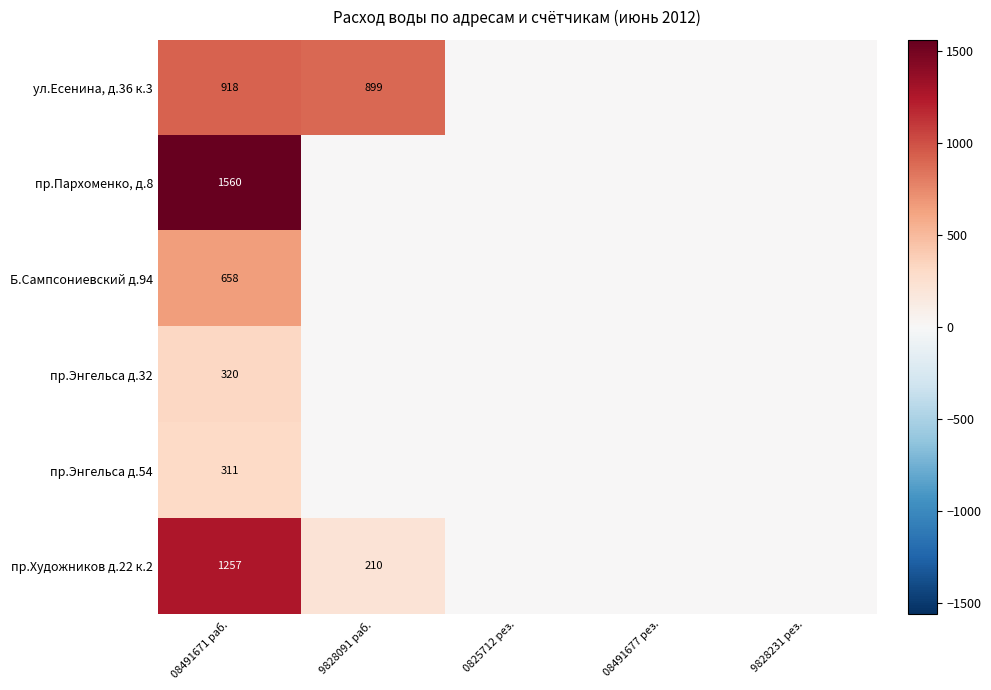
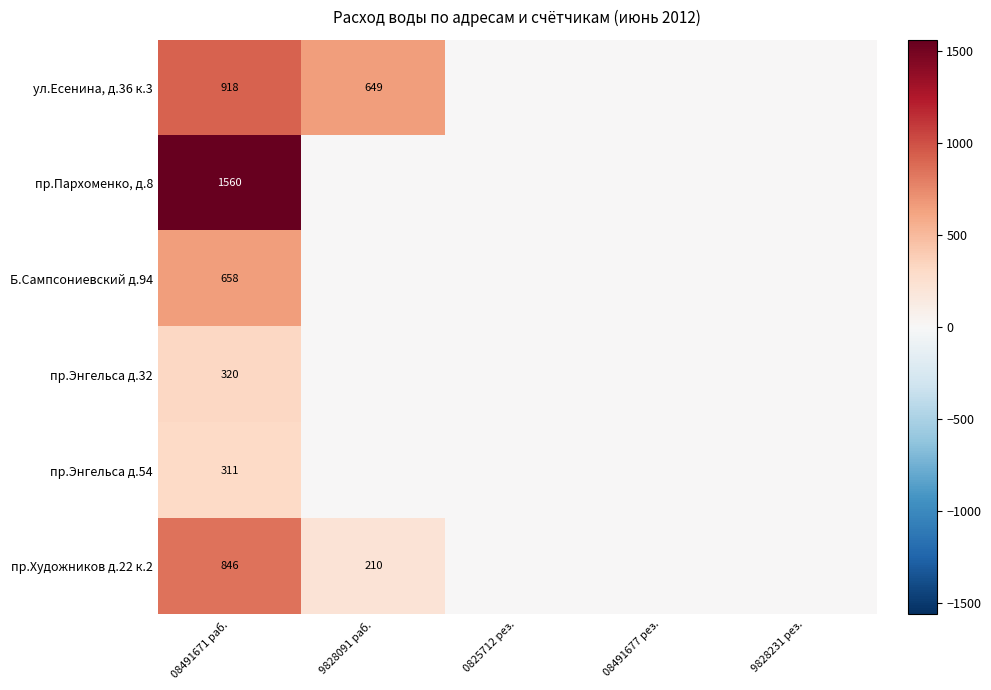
  {
    "ул.Есенина, д.36 к.3": {
      "08491671 раб.": 918,
-     "9828091 раб.": 899
+     "9828091 раб.": 649
    },
    "пр.Пархоменко, д.8": {
      "08491671 раб.": 1560
    },
    "Б.Сампсониевский д.94": {
      "08491671 раб.": 658
    },
    "пр.Энгельса д.32": {
      "08491671 раб.": 320
    },
    "пр.Энгельса д.54": {
      "08491671 раб.": 311
    },
    "пр.Художников д.22 к.2": {
-     "08491671 раб.": 1257,
+     "08491671 раб.": 846,
      "9828091 раб.": 210
    }
  }
